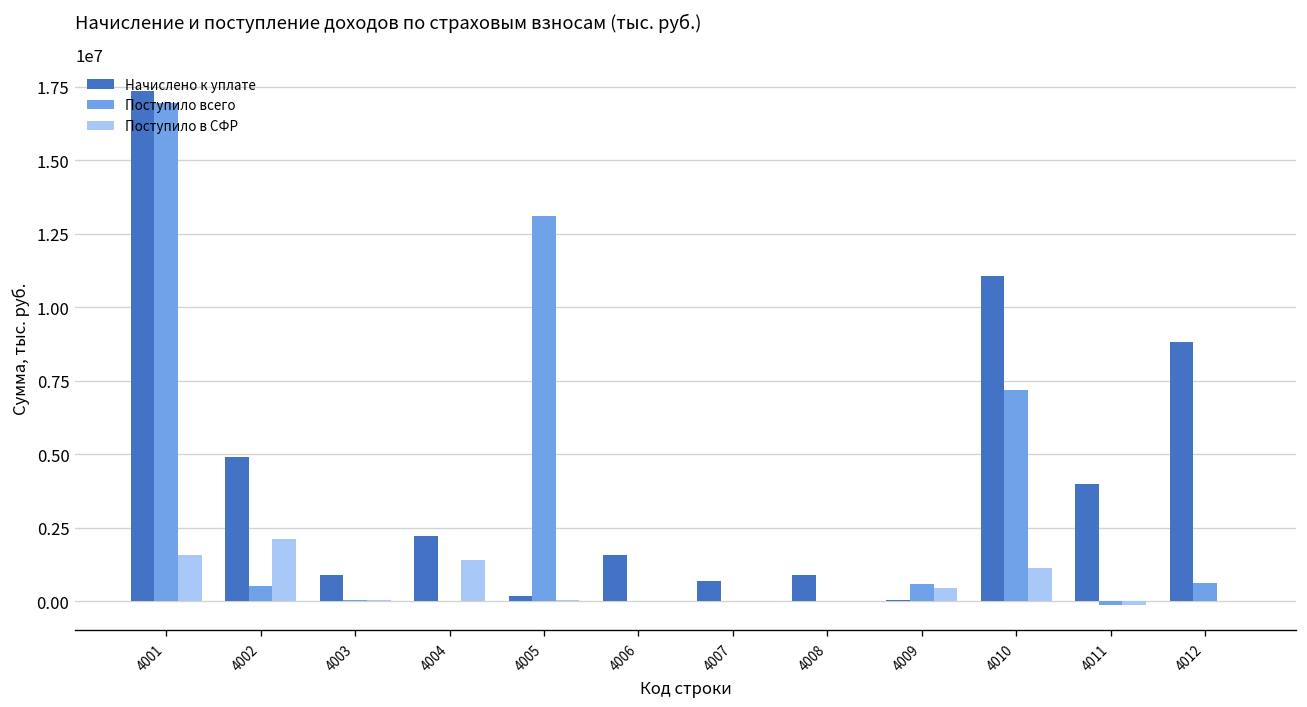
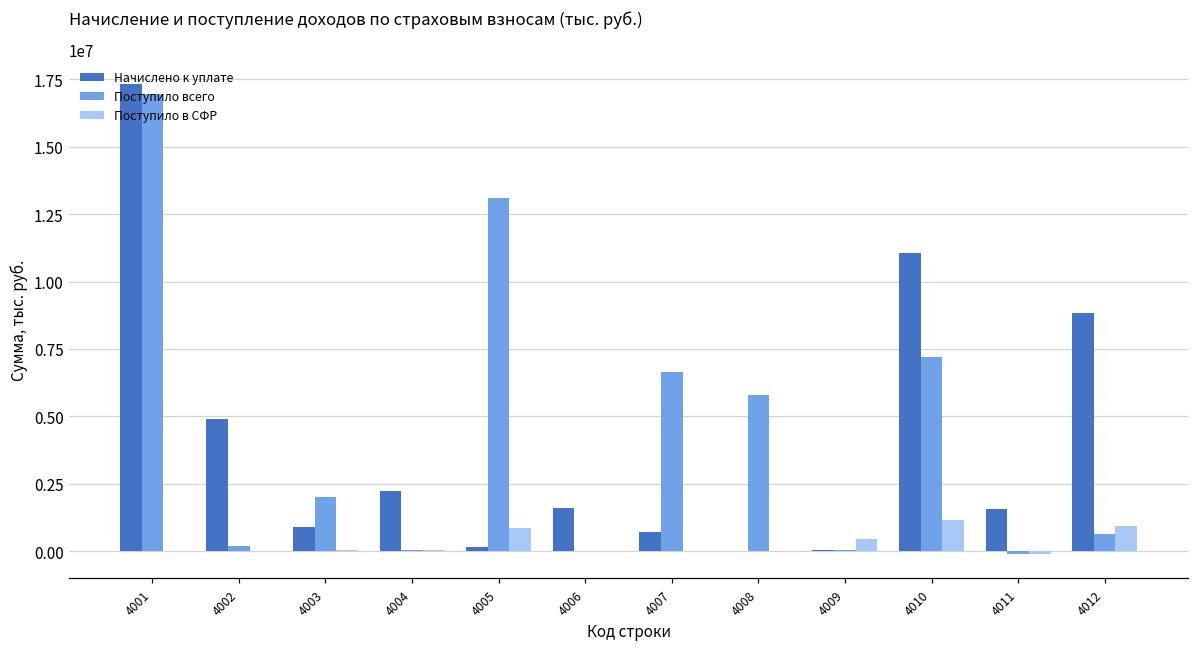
  {
    "Начислено к уплате": {
      "4001": 17300000,
      "4002": 4900000,
      "4003": 900000,
      "4004": 2200000,
      "4005": 200000,
      "4006": 1600000,
      "4007": 700000,
-     "4008": 900000,
+     "4008": 0,
      "4010": 11100000,
-     "4011": 4000000,
+     "4011": 1600000,
      "4012": 8800000
    },
    "Поступило всего": {
      "4001": 16900000,
-     "4002": 500000,
-     "4003": 0,
+     "4002": 200000,
+     "4003": 2000000,
      "4005": 13100000,
-     "4007": 0,
-     "4008": 0,
-     "4009": 600000,
+     "4007": 6600000,
+     "4008": 5800000,
+     "4009": 0,
      "4010": 7200000,
      "4011": -100000,
      "4012": 600000
    },
    "Поступило в СФР": {
-     "4001": 1600000,
-     "4002": 2100000,
-     "4004": 1400000,
-     "4005": 100000,
+     "4001": 0,
+     "4002": 0,
+     "4004": 0,
+     "4005": 900000,
      "4007": 0,
      "4009": 400000,
      "4010": 1100000,
      "4011": -100000,
-     "4012": 0
+     "4012": 900000
    }
  }
